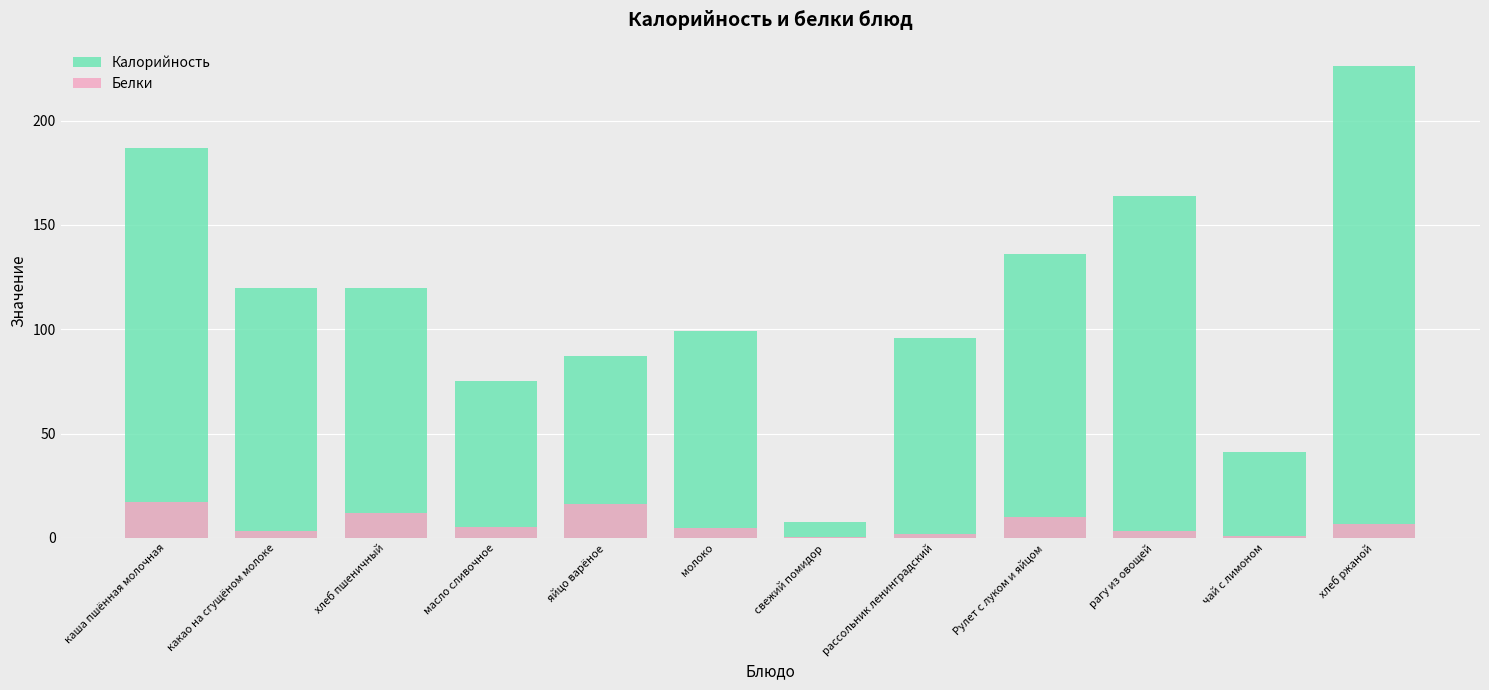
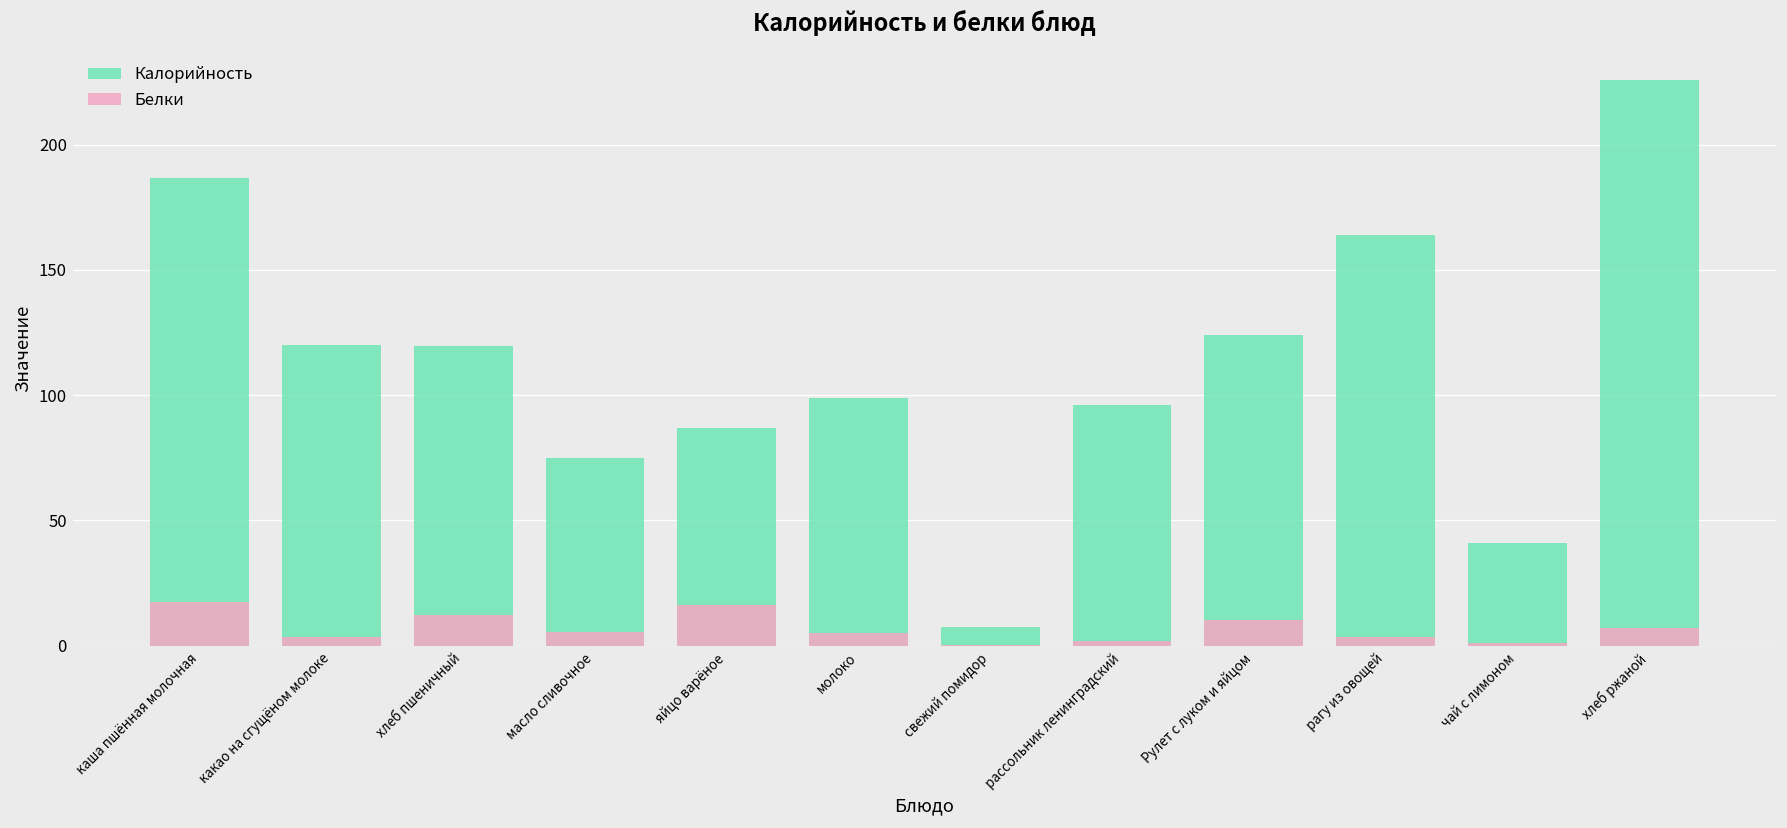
  {
    "Калорийность": {
      "каша пшённая молочная": 187,
      "какао на сгущёном молоке": 120,
      "хлеб пшеничный": 120,
      "масло сливочное": 75,
      "яйцо варёное": 87,
      "молоко": 99,
      "свежий помидор": 8,
      "рассольник ленинградский": 96,
-     "Рулет с луком и яйцом": 136,
+     "Рулет с луком и яйцом": 124,
      "рагу из овощей": 164,
      "чай с лимоном": 41,
      "хлеб ржаной": 226
    }
  }
